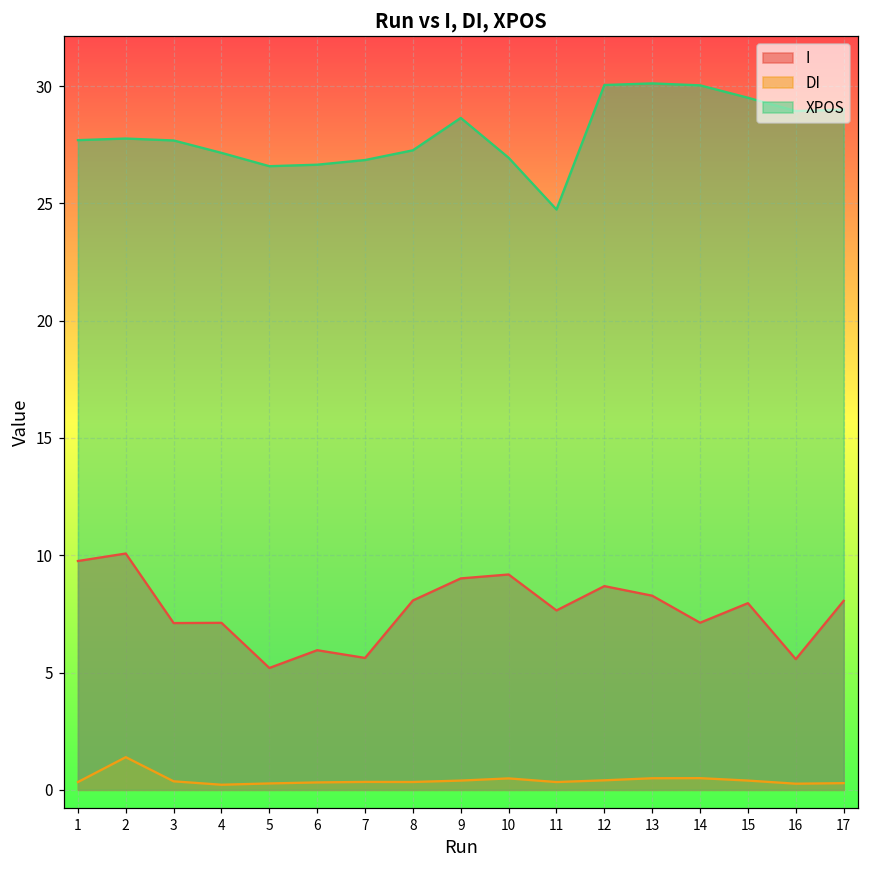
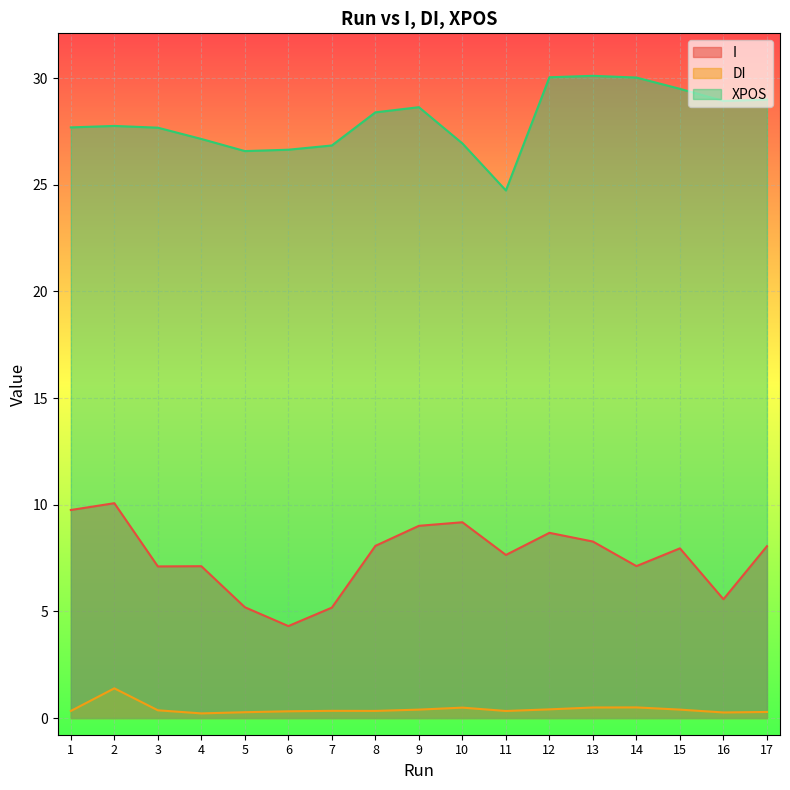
  {
    "I": {
      "1": 9.8,
      "2": 10.1,
      "3": 7.1,
      "4": 7.1,
      "5": 5.2,
-     "6": 6.0,
-     "7": 5.6,
+     "6": 4.3,
+     "7": 5.2,
      "8": 8.1,
      "9": 9.0,
      "10": 9.2,
      "11": 7.6,
      "12": 8.7,
      "13": 8.3,
      "14": 7.1,
      "15": 8.0,
      "16": 5.6,
      "17": 8.1
    },
    "DI": {
      "1": 0.3,
      "2": 1.4,
      "3": 0.4,
      "4": 0.2,
      "5": 0.3,
      "6": 0.3,
      "7": 0.3,
      "8": 0.3,
      "9": 0.4,
      "10": 0.5,
      "11": 0.3,
      "12": 0.4,
      "13": 0.5,
      "14": 0.5,
      "15": 0.4,
      "16": 0.3,
      "17": 0.3
    },
    "XPOS": {
      "1": 27.7,
      "2": 27.8,
      "3": 27.7,
      "4": 27.2,
      "5": 26.6,
      "6": 26.6,
      "7": 26.8,
-     "8": 27.3,
+     "8": 28.4,
      "9": 28.6,
      "10": 26.9,
      "11": 24.7,
      "12": 30.0,
      "13": 30.1,
      "14": 30.0,
      "15": 29.5
    }
  }
